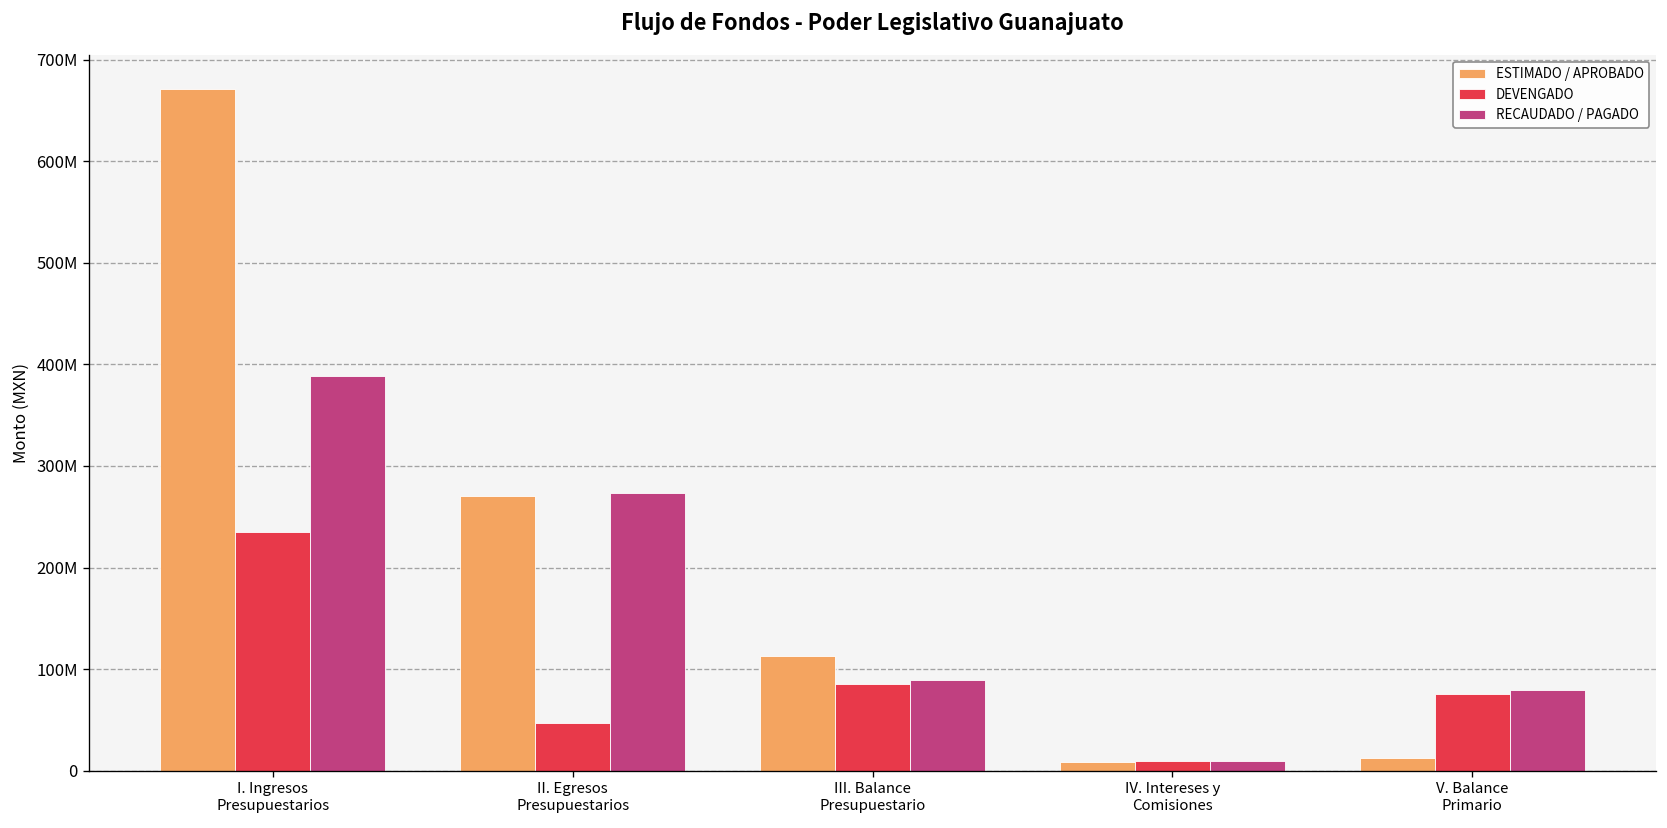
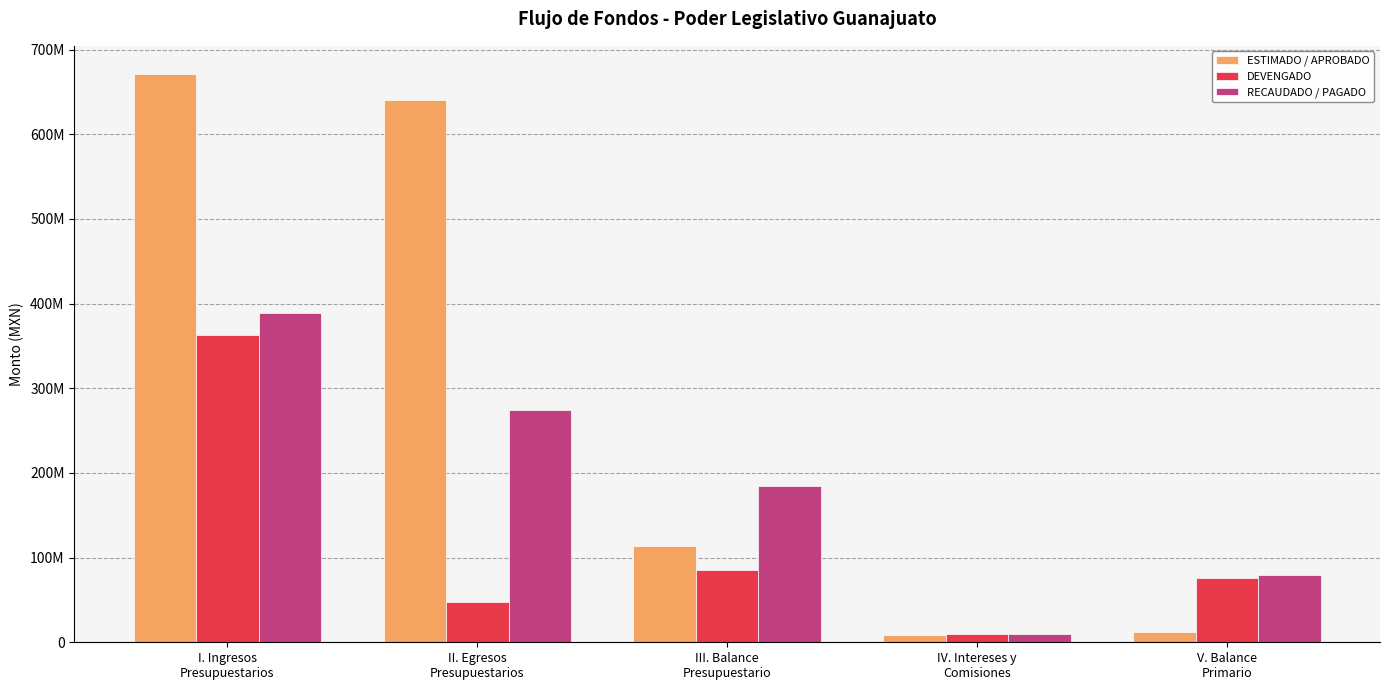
  {
    "ESTIMADO / APROBADO": {
      "I. Ingresos Presupuestarios": 670000000,
-     "II. Egresos Presupuestarios": 270000000,
+     "II. Egresos Presupuestarios": 640000000,
      "III. Balance Presupuestario": 110000000,
      "IV. Intereses y Comisiones": 10000000,
      "V. Balance Primario": 10000000
    },
    "DEVENGADO": {
-     "I. Ingresos Presupuestarios": 230000000,
+     "I. Ingresos Presupuestarios": 360000000,
      "II. Egresos Presupuestarios": 50000000,
      "III. Balance Presupuestario": 90000000,
      "IV. Intereses y Comisiones": 10000000,
      "V. Balance Primario": 80000000
    },
    "RECAUDADO / PAGADO": {
      "I. Ingresos Presupuestarios": 390000000,
      "II. Egresos Presupuestarios": 270000000,
-     "III. Balance Presupuestario": 90000000,
+     "III. Balance Presupuestario": 180000000,
      "IV. Intereses y Comisiones": 10000000,
      "V. Balance Primario": 80000000
    }
  }
